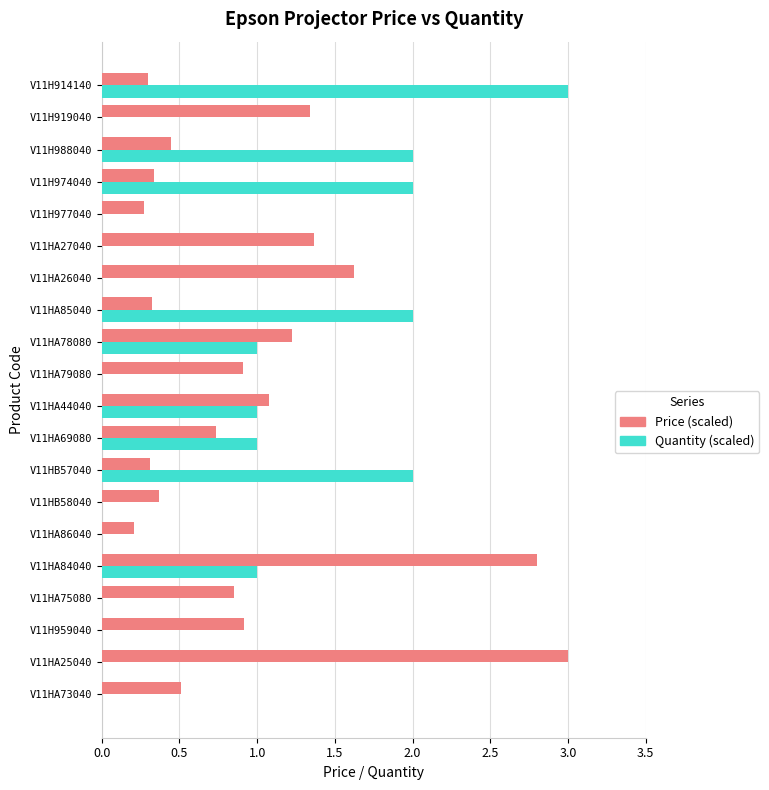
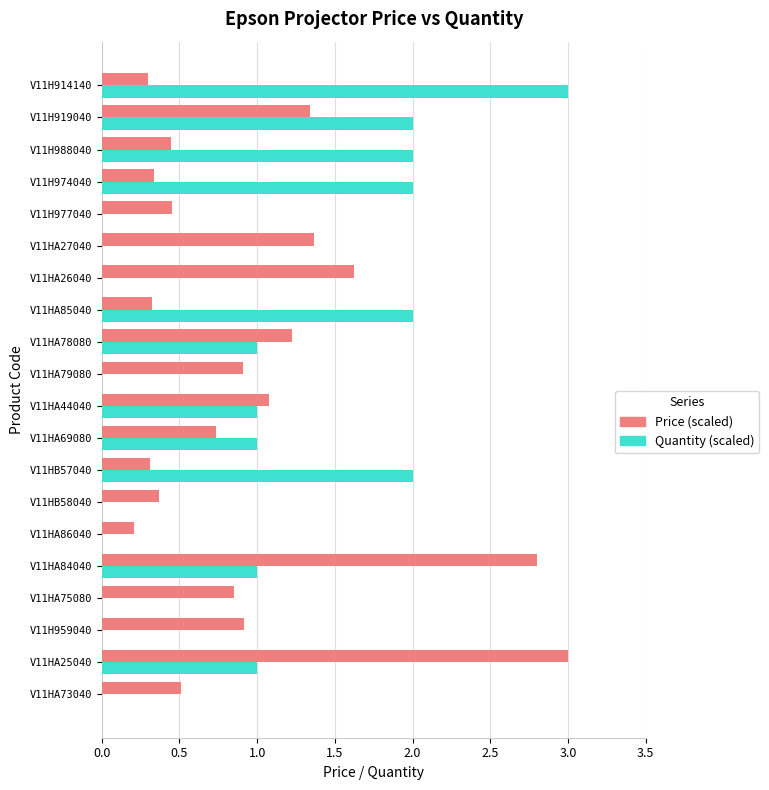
  {
    "Price (scaled)": {
      "V11H914140": 0.29,
      "V11H919040": 1.34,
      "V11H988040": 0.44,
      "V11H974040": 0.34,
-     "V11H977040": 0.27,
+     "V11H977040": 0.45,
      "V11HA27040": 1.36,
      "V11HA26040": 1.62,
      "V11HA85040": 0.32,
      "V11HA78080": 1.23,
      "V11HA79080": 0.91,
      "V11HA44040": 1.07,
      "V11HA69080": 0.73,
      "V11HB57040": 0.31,
      "V11HB58040": 0.37,
      "V11HA86040": 0.20,
      "V11HA84040": 2.80,
      "V11HA75080": 0.85,
      "V11H959040": 0.91,
      "V11HA25040": 3.00,
      "V11HA73040": 0.51
    },
    "Quantity (scaled)": {
      "V11H914140": 3,
-     "V11H919040": 0,
+     "V11H919040": 2,
      "V11H988040": 2,
      "V11H974040": 2,
      "V11H977040": 0,
      "V11HA27040": 0,
      "V11HA26040": 0,
      "V11HA85040": 2,
      "V11HA78080": 1,
      "V11HA79080": 0,
      "V11HA44040": 1,
      "V11HA69080": 1,
      "V11HB57040": 2,
      "V11HB58040": 0,
      "V11HA86040": 0,
      "V11HA84040": 1,
      "V11HA75080": 0,
      "V11H959040": 0,
-     "V11HA25040": 0,
+     "V11HA25040": 1,
      "V11HA73040": 0
    }
  }
